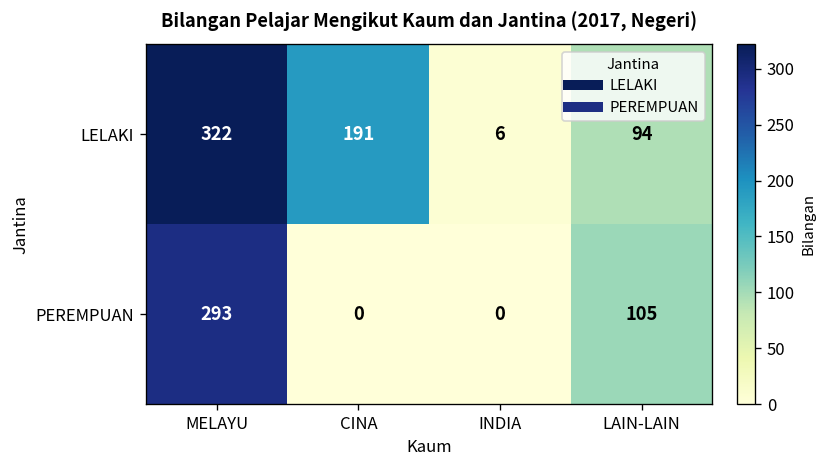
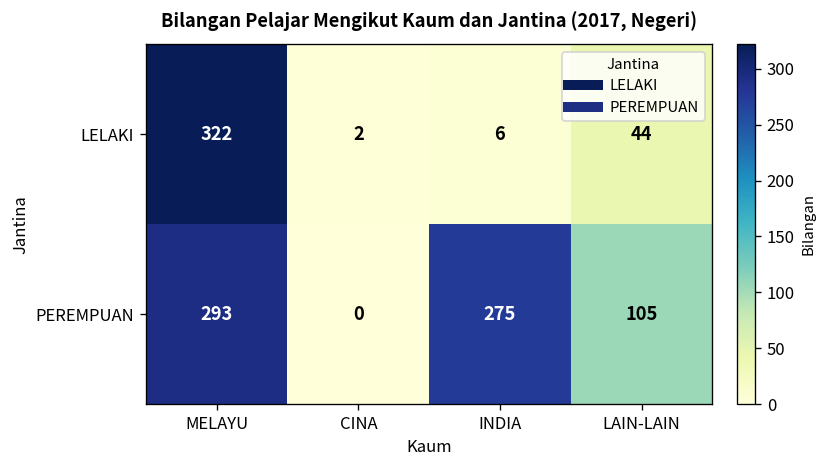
  {
    "LELAKI": {
      "MELAYU": 322,
-     "CINA": 191,
+     "CINA": 2,
      "INDIA": 6,
-     "LAIN-LAIN": 94
+     "LAIN-LAIN": 44
    },
    "PEREMPUAN": {
      "MELAYU": 293,
      "CINA": 0,
-     "INDIA": 0,
+     "INDIA": 275,
      "LAIN-LAIN": 105
    }
  }
